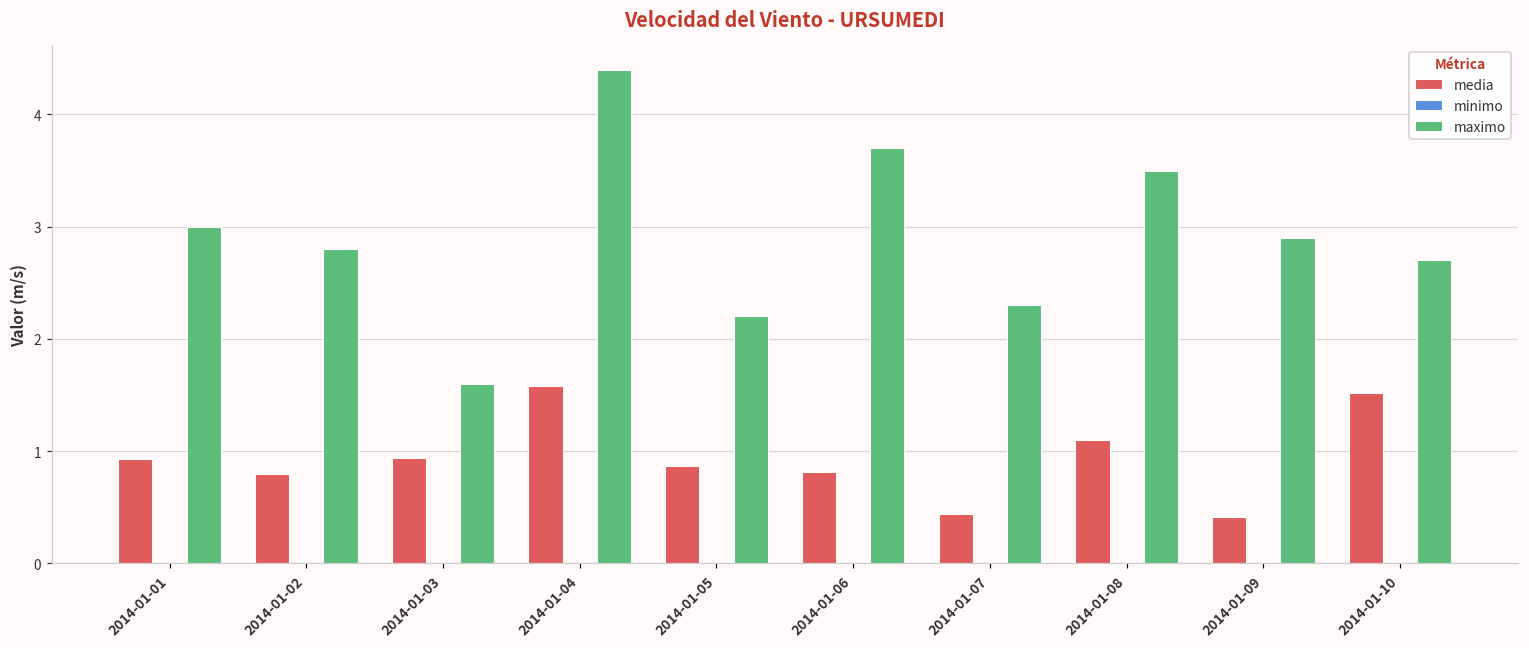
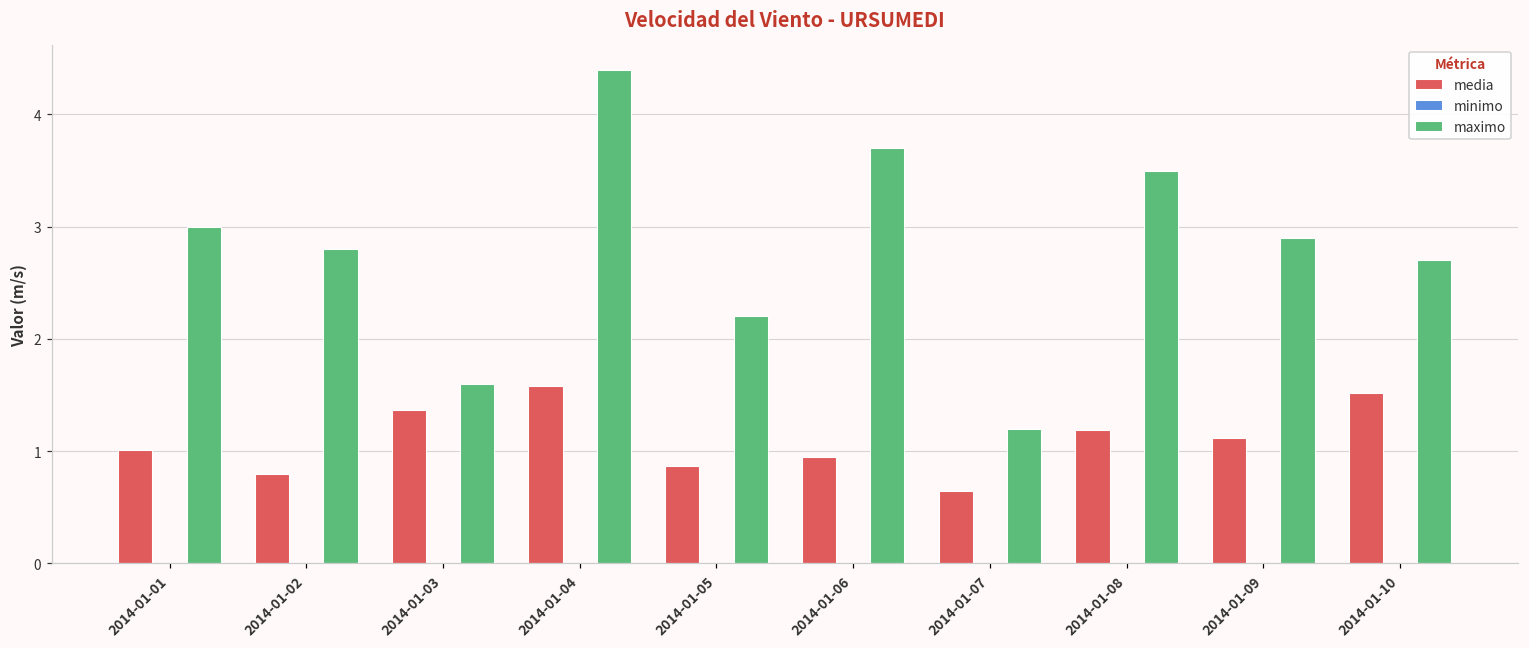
  {
    "media": {
-     "2014-01-01": 0.93,
+     "2014-01-01": 1.01,
      "2014-01-02": 0.80,
-     "2014-01-03": 0.94,
+     "2014-01-03": 1.36,
      "2014-01-04": 1.58,
      "2014-01-05": 0.87,
-     "2014-01-06": 0.82,
-     "2014-01-07": 0.44,
-     "2014-01-08": 1.10,
-     "2014-01-09": 0.41,
+     "2014-01-06": 0.95,
+     "2014-01-07": 0.64,
+     "2014-01-08": 1.19,
+     "2014-01-09": 1.12,
      "2014-01-10": 1.51
    },
    "minimo": {
      "2014-01-01": 0.00,
      "2014-01-02": 0.00,
      "2014-01-03": 0.00,
      "2014-01-04": 0.00,
      "2014-01-05": 0.00,
      "2014-01-06": 0.00,
      "2014-01-07": 0.00,
      "2014-01-08": 0.00,
      "2014-01-09": 0.00,
      "2014-01-10": 0.00
    },
    "maximo": {
      "2014-01-01": 3.0,
      "2014-01-02": 2.8,
      "2014-01-03": 1.6,
      "2014-01-04": 4.4,
      "2014-01-05": 2.2,
      "2014-01-06": 3.7,
-     "2014-01-07": 2.3,
+     "2014-01-07": 1.2,
      "2014-01-08": 3.5,
      "2014-01-09": 2.9,
      "2014-01-10": 2.7
    }
  }
